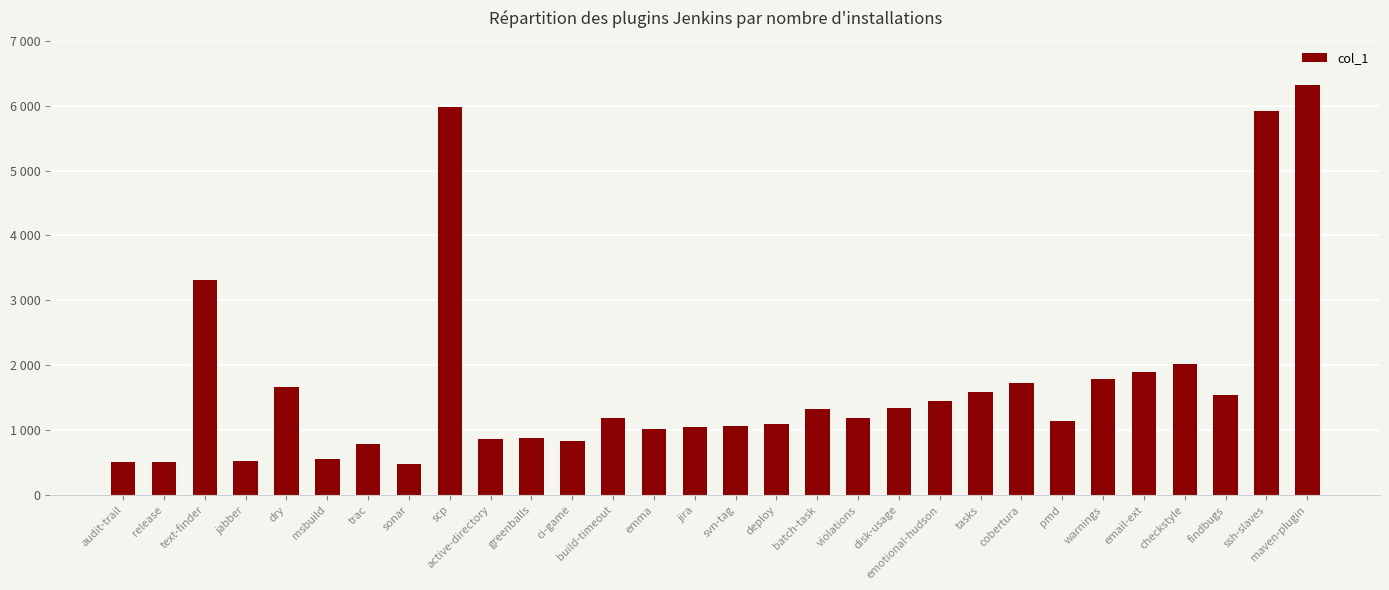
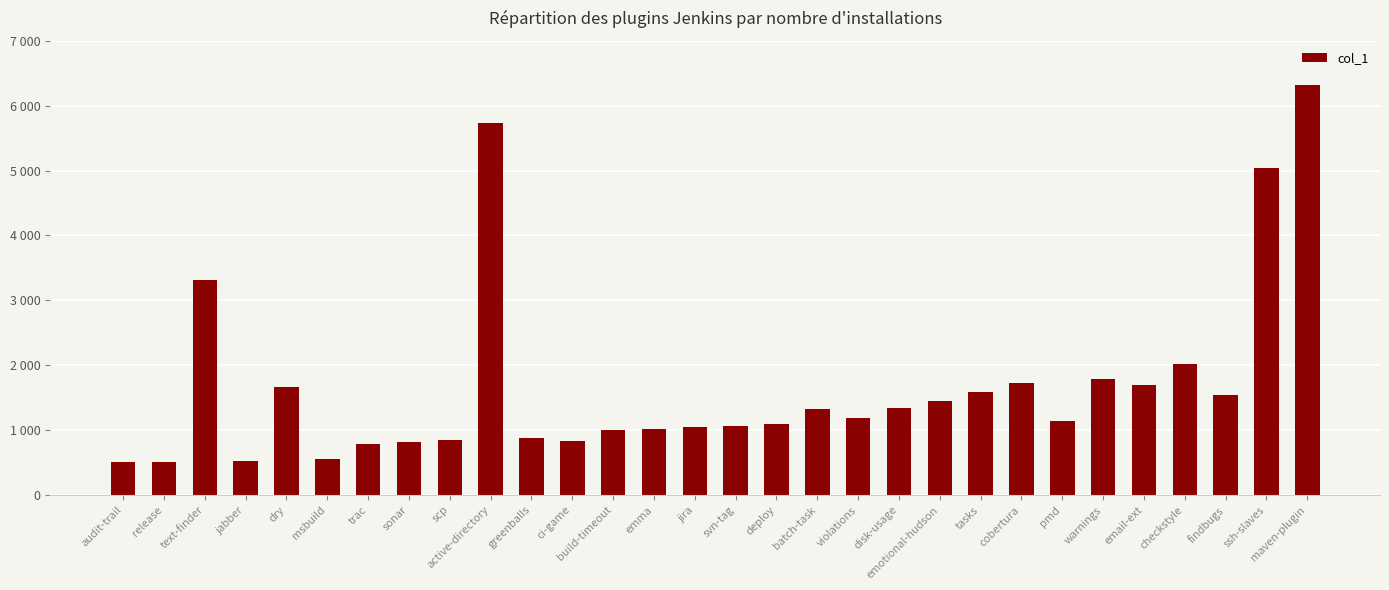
  {
    "audit-trail": 500,
    "release": 500,
    "text-finder": 3300,
    "jabber": 500,
    "dry": 1700,
    "msbuild": 600,
    "trac": 800,
-   "sonar": 500,
-   "scp": 6000,
-   "active-directory": 900,
+   "sonar": 800,
+   "scp": 900,
+   "active-directory": 5700,
    "greenballs": 900,
    "ci-game": 800,
-   "build-timeout": 1200,
+   "build-timeout": 1000,
    "emma": 1000,
    "jira": 1000,
    "svn-tag": 1100,
    "deploy": 1100,
    "batch-task": 1300,
    "violations": 1200,
    "disk-usage": 1300,
    "emotional-hudson": 1400,
    "tasks": 1600,
    "cobertura": 1700,
    "pmd": 1100,
    "warnings": 1800,
-   "email-ext": 1900,
+   "email-ext": 1700,
    "checkstyle": 2000,
    "findbugs": 1500,
-   "ssh-slaves": 5900,
+   "ssh-slaves": 5000,
    "maven-plugin": 6300
  }
